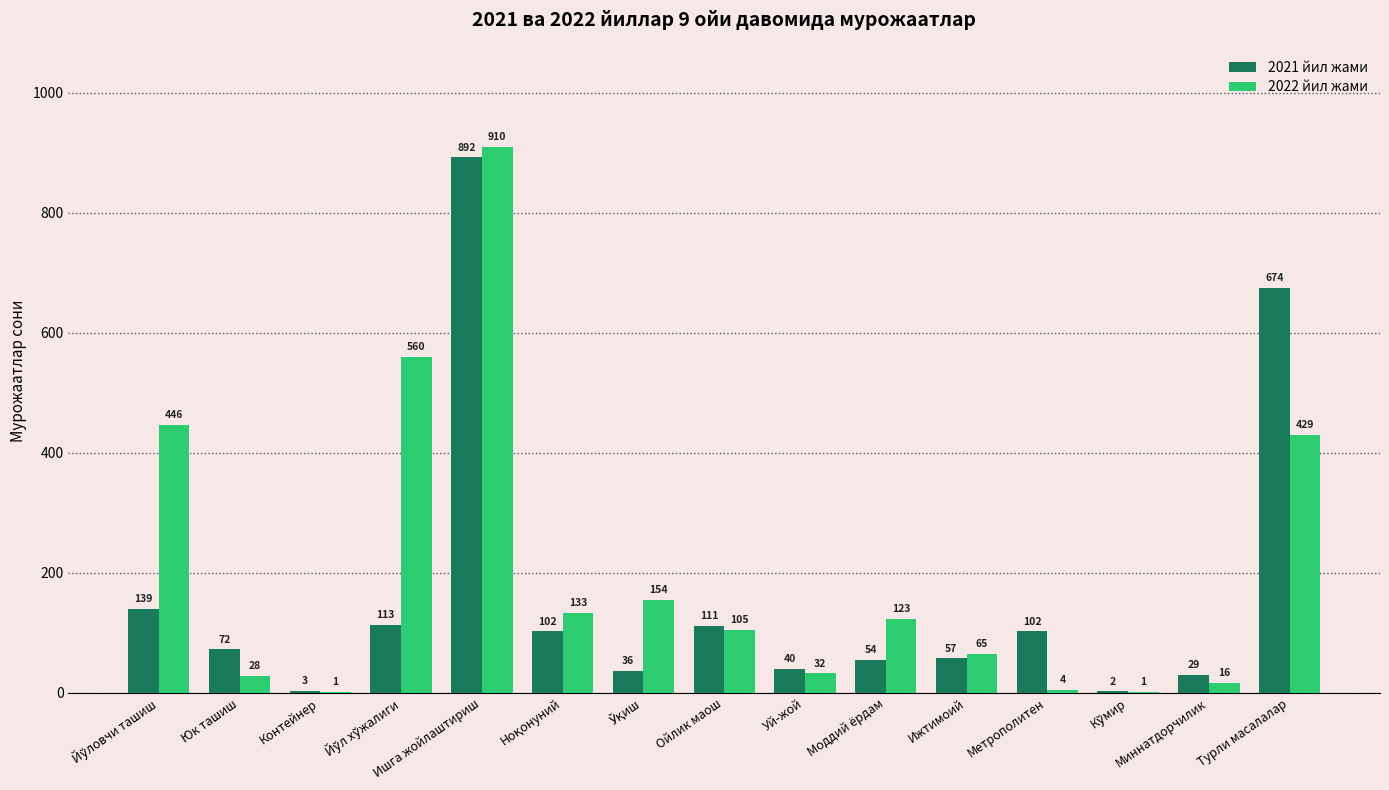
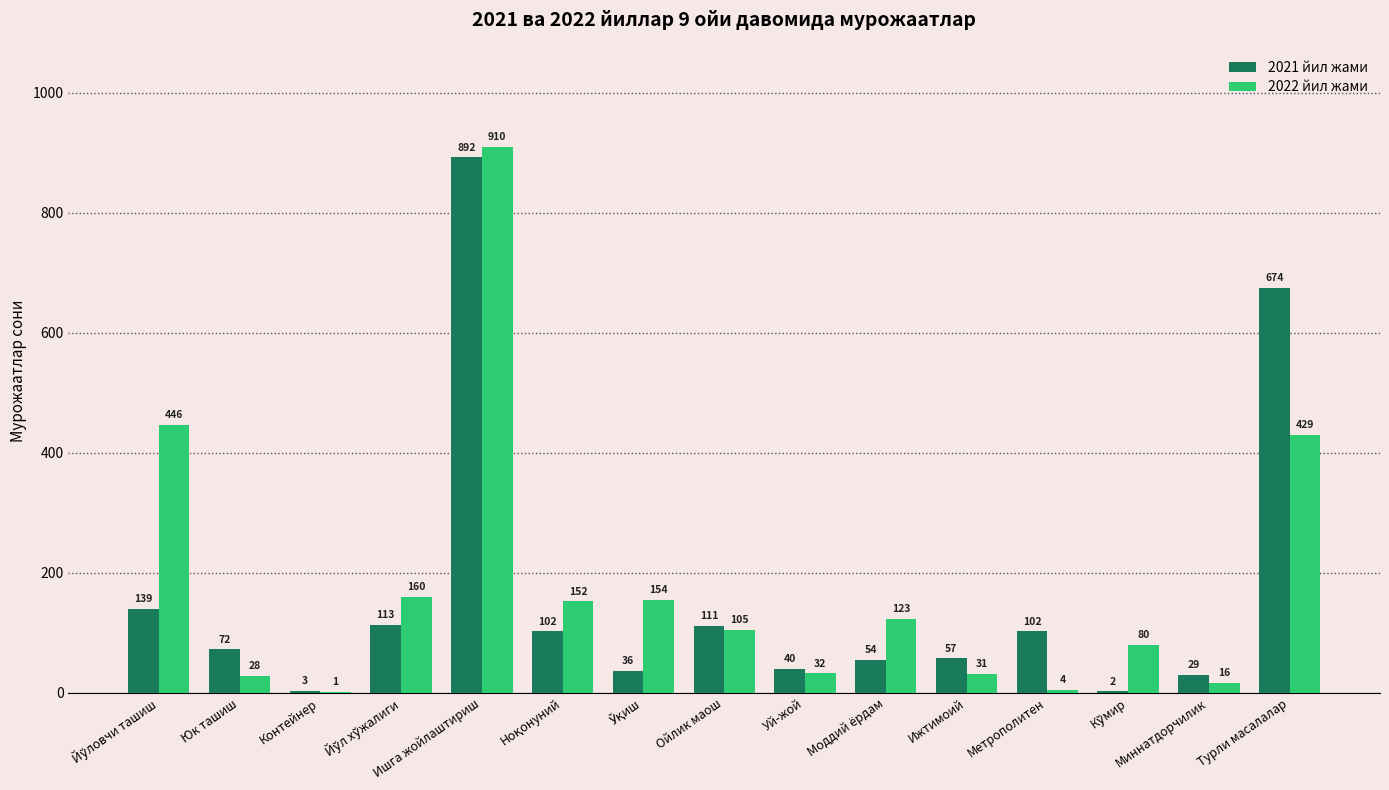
  {
    "2021 йил жами": {
      "Йўловчи ташиш": 139,
      "Юк ташиш": 72,
      "Контейнер": 3,
      "Йўл хўжалиги": 113,
      "Ишга жойлаштириш": 892,
      "Ноқонуний": 102,
      "Ўқиш": 36,
      "Ойлик маош": 111,
      "Уй-жой": 40,
      "Моддий ёрдам": 54,
      "Ижтимоий": 57,
      "Метрополитен": 102,
      "Кўмир": 2,
      "Миннатдорчилик": 29,
      "Турли масалалар": 674
    },
    "2022 йил жами": {
      "Йўловчи ташиш": 446,
      "Юк ташиш": 28,
      "Контейнер": 1,
-     "Йўл хўжалиги": 560,
+     "Йўл хўжалиги": 160,
      "Ишга жойлаштириш": 910,
-     "Ноқонуний": 133,
+     "Ноқонуний": 152,
      "Ўқиш": 154,
      "Ойлик маош": 105,
      "Уй-жой": 32,
      "Моддий ёрдам": 123,
-     "Ижтимоий": 65,
+     "Ижтимоий": 31,
      "Метрополитен": 4,
-     "Кўмир": 1,
+     "Кўмир": 80,
      "Миннатдорчилик": 16,
      "Турли масалалар": 429
    }
  }
